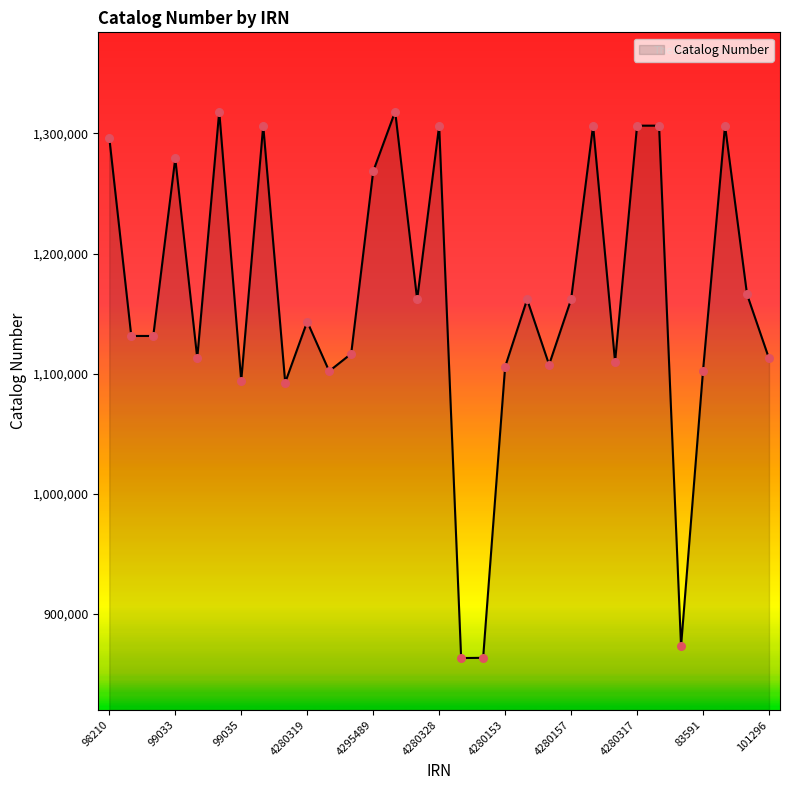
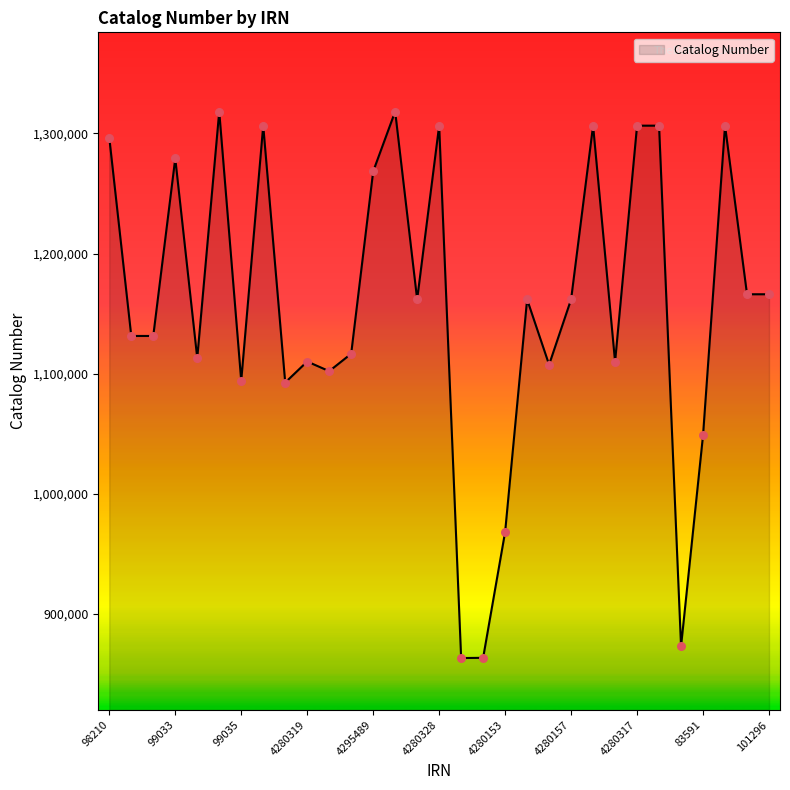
  {
    "98210": "1,297,000",
    "99033": "1,279,000",
    "99035": "1,094,000",
-   "4280319": "1,143,000",
+   "4280319": "1,110,000",
    "4295489": "1,268,000",
    "4280328": "1,307,000",
-   "4280153": "1,106,000",
+   "4280153": "968,000",
    "4280157": "1,162,000",
    "4280317": "1,307,000",
-   "83591": "1,103,000",
-   "101296": "1,113,000"
+   "83591": "1,049,000",
+   "101296": "1,166,000"
  }
